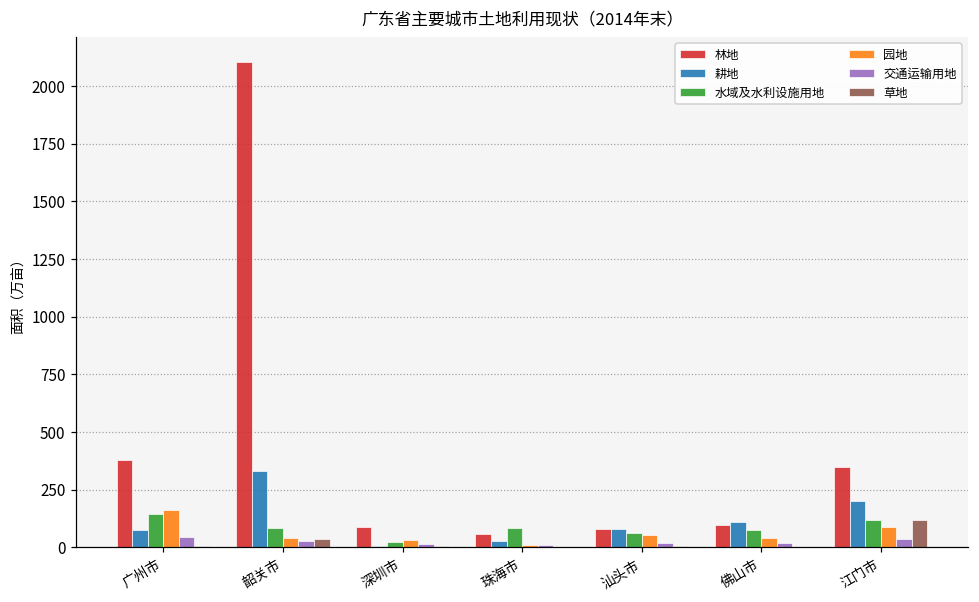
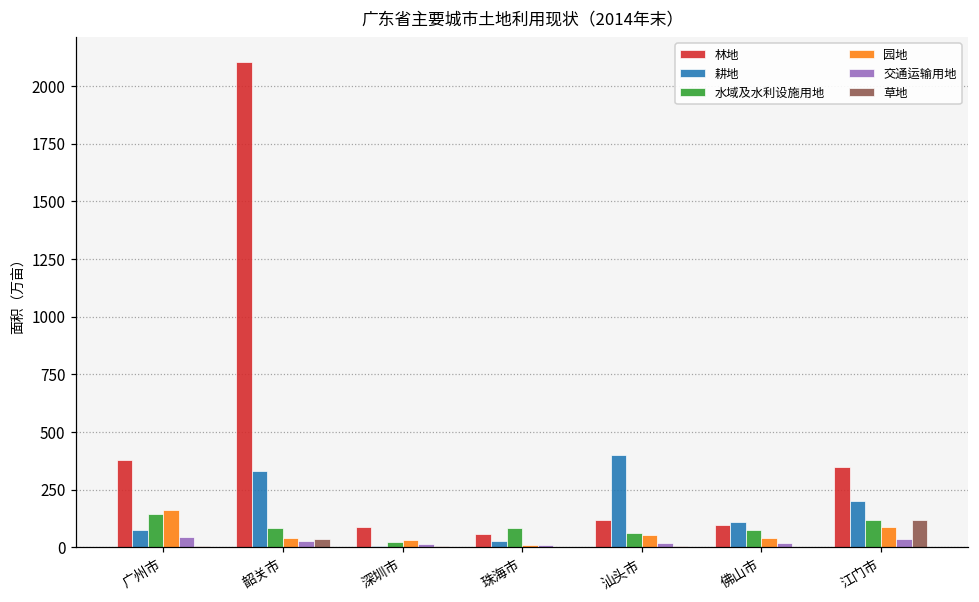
  {
    "林地": {
      "广州市": 380,
      "韶关市": 2110,
      "深圳市": 90,
      "珠海市": 60,
-     "汕头市": 80,
+     "汕头市": 120,
      "佛山市": 100,
      "江门市": 350
    },
    "耕地": {
      "广州市": 70,
      "韶关市": 330,
      "珠海市": 30,
-     "汕头市": 80,
+     "汕头市": 400,
      "佛山市": 110,
      "江门市": 200
    },
    "水域及水利设施用地": {
      "广州市": 140,
      "韶关市": 80,
      "深圳市": 20,
      "珠海市": 80,
      "汕头市": 60,
      "佛山市": 80,
      "江门市": 120
    },
    "园地": {
      "广州市": 160,
      "韶关市": 40,
      "深圳市": 30,
      "汕头市": 60,
      "佛山市": 40,
      "江门市": 90
    },
    "交通运输用地": {
      "广州市": 50,
      "韶关市": 30,
      "深圳市": 20,
      "汕头市": 20,
      "佛山市": 20,
      "江门市": 40
    },
    "草地": {
      "韶关市": 40,
      "江门市": 120
    }
  }
